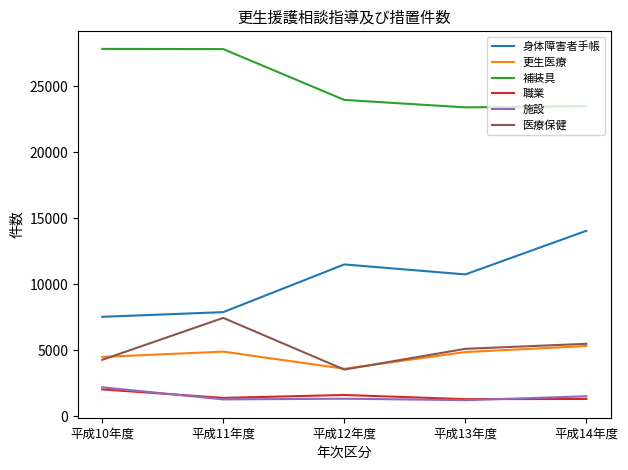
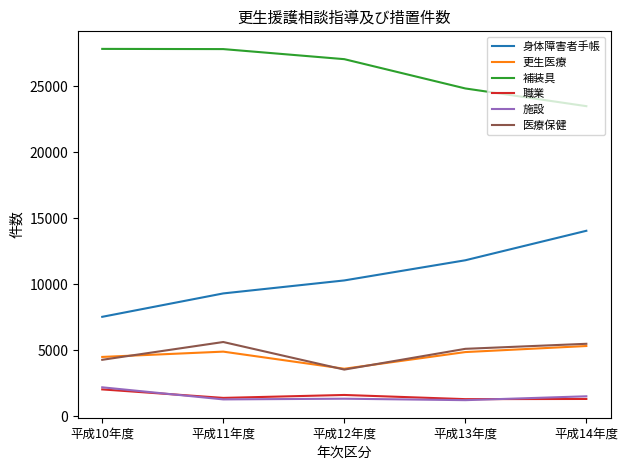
  {
    "身体障害者手帳": {
      "平成10年度": 7500,
-     "平成11年度": 7900,
-     "平成12年度": 11500,
-     "平成13年度": 10700,
+     "平成11年度": 9300,
+     "平成12年度": 10300,
+     "平成13年度": 11800,
      "平成14年度": 14000
    },
    "更生医療": {
      "平成10年度": 4500,
      "平成11年度": 4900,
      "平成13年度": 4900
    },
    "補装具": {
      "平成10年度": 27800,
      "平成11年度": 27800,
-     "平成12年度": 23900,
-     "平成13年度": 23400
+     "平成12年度": 27000,
+     "平成13年度": 24800
    },
    "職業": {
      "平成12年度": 1600,
      "平成14年度": 1300
    },
    "施設": {
      "平成12年度": 1300,
      "平成14年度": 1500
    },
    "医療保健": {
      "平成10年度": 4300,
-     "平成11年度": 7500,
+     "平成11年度": 5600,
      "平成13年度": 5100
    }
  }
